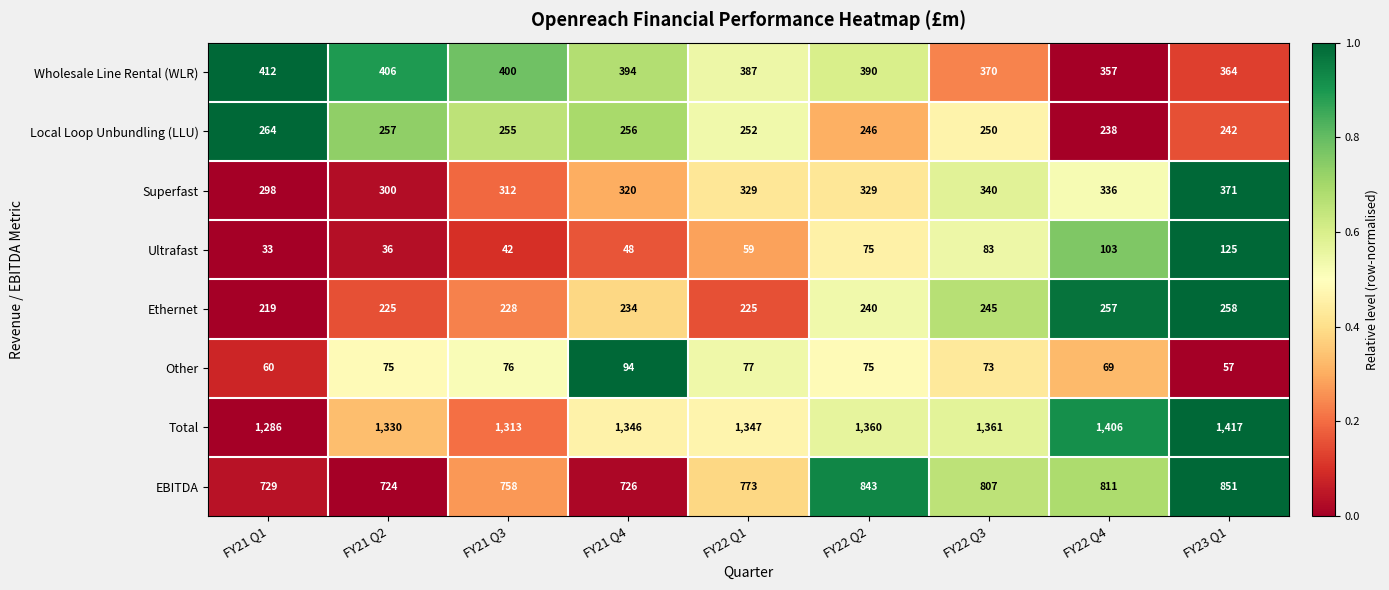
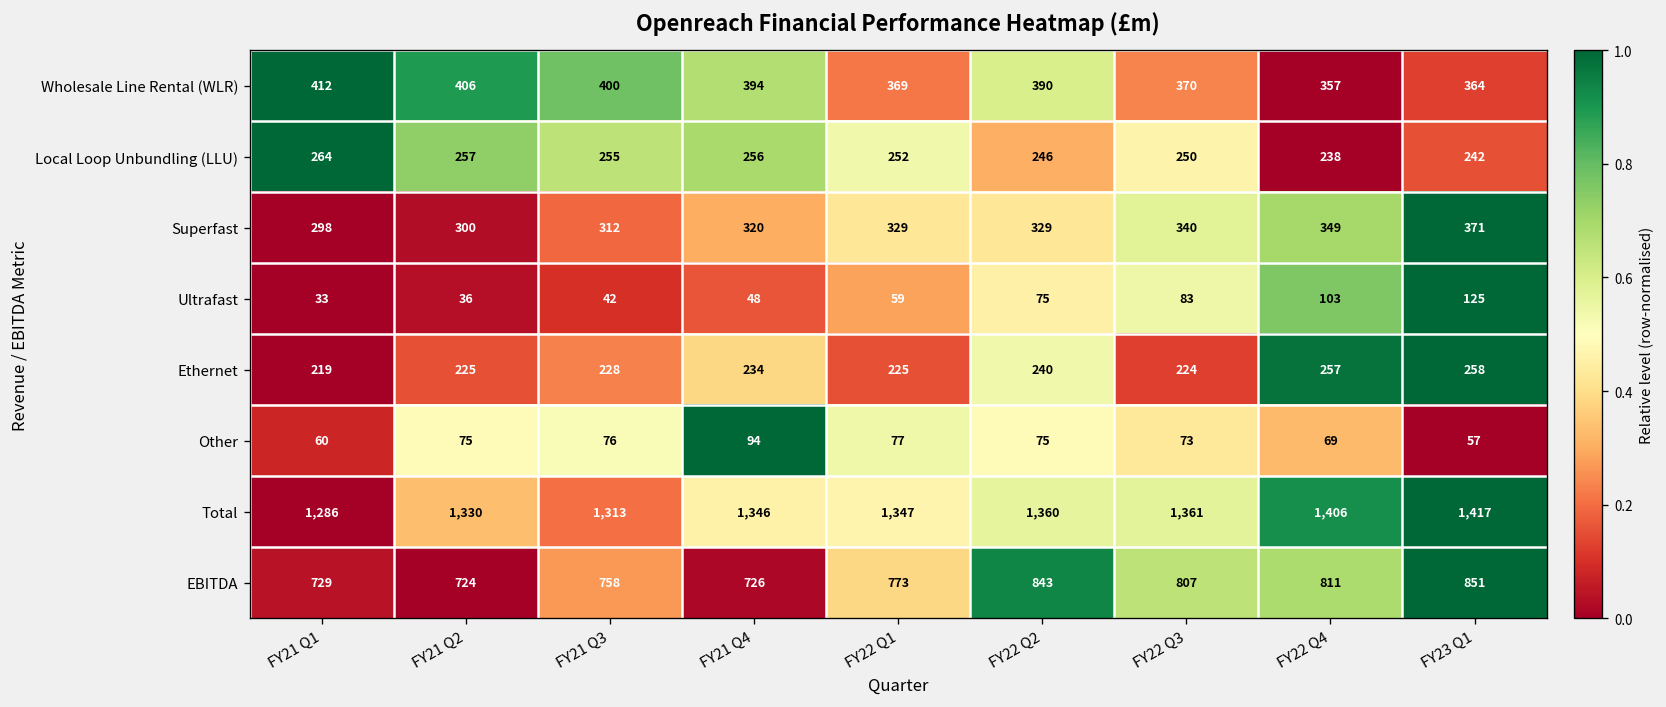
  {
    "Wholesale Line Rental (WLR)": {
      "FY21 Q1": "412",
      "FY21 Q2": "406",
      "FY21 Q3": "400",
      "FY21 Q4": "394",
-     "FY22 Q1": "387",
+     "FY22 Q1": "369",
      "FY22 Q2": "390",
      "FY22 Q3": "370",
      "FY22 Q4": "357",
      "FY23 Q1": "364"
    },
    "Local Loop Unbundling (LLU)": {
      "FY21 Q1": "264",
      "FY21 Q2": "257",
      "FY21 Q3": "255",
      "FY21 Q4": "256",
      "FY22 Q1": "252",
      "FY22 Q2": "246",
      "FY22 Q3": "250",
      "FY22 Q4": "238",
      "FY23 Q1": "242"
    },
    "Superfast": {
      "FY21 Q1": "298",
      "FY21 Q2": "300",
      "FY21 Q3": "312",
      "FY21 Q4": "320",
      "FY22 Q1": "329",
      "FY22 Q2": "329",
      "FY22 Q3": "340",
-     "FY22 Q4": "336",
+     "FY22 Q4": "349",
      "FY23 Q1": "371"
    },
    "Ultrafast": {
      "FY21 Q1": "33",
      "FY21 Q2": "36",
      "FY21 Q3": "42",
      "FY21 Q4": "48",
      "FY22 Q1": "59",
      "FY22 Q2": "75",
      "FY22 Q3": "83",
      "FY22 Q4": "103",
      "FY23 Q1": "125"
    },
    "Ethernet": {
      "FY21 Q1": "219",
      "FY21 Q2": "225",
      "FY21 Q3": "228",
      "FY21 Q4": "234",
      "FY22 Q1": "225",
      "FY22 Q2": "240",
-     "FY22 Q3": "245",
+     "FY22 Q3": "224",
      "FY22 Q4": "257",
      "FY23 Q1": "258"
    },
    "Other": {
      "FY21 Q1": "60",
      "FY21 Q2": "75",
      "FY21 Q3": "76",
      "FY21 Q4": "94",
      "FY22 Q1": "77",
      "FY22 Q2": "75",
      "FY22 Q3": "73",
      "FY22 Q4": "69",
      "FY23 Q1": "57"
    },
    "Total": {
      "FY21 Q1": "1,286",
      "FY21 Q2": "1,330",
      "FY21 Q3": "1,313",
      "FY21 Q4": "1,346",
      "FY22 Q1": "1,347",
      "FY22 Q2": "1,360",
      "FY22 Q3": "1,361",
      "FY22 Q4": "1,406",
      "FY23 Q1": "1,417"
    },
    "EBITDA": {
      "FY21 Q1": "729",
      "FY21 Q2": "724",
      "FY21 Q3": "758",
      "FY21 Q4": "726",
      "FY22 Q1": "773",
      "FY22 Q2": "843",
      "FY22 Q3": "807",
      "FY22 Q4": "811",
      "FY23 Q1": "851"
    }
  }
